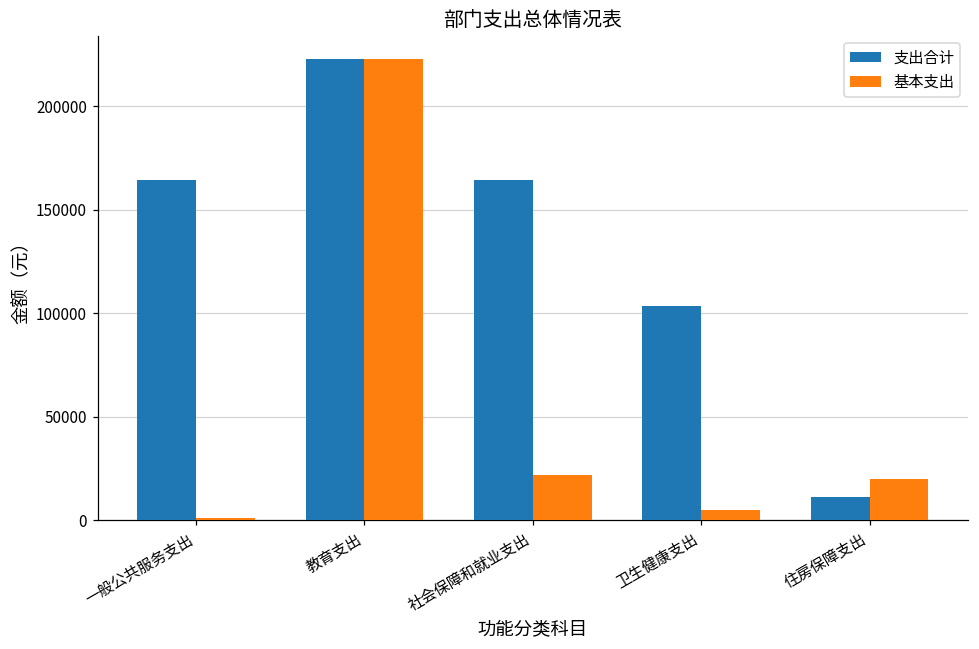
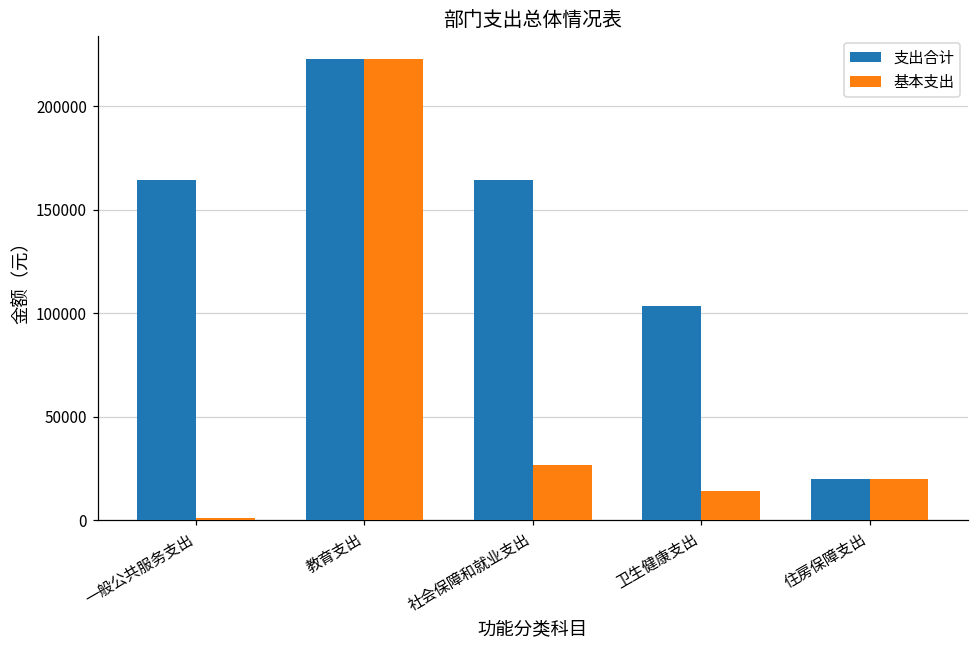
  {
    "支出合计": {
      "一般公共服务支出": 164000,
      "教育支出": 223000,
      "社会保障和就业支出": 164000,
      "卫生健康支出": 103000,
-     "住房保障支出": 11000
+     "住房保障支出": 20000
    },
    "基本支出": {
      "一般公共服务支出": 1000,
      "教育支出": 223000,
-     "社会保障和就业支出": 22000,
-     "卫生健康支出": 5000,
+     "社会保障和就业支出": 27000,
+     "卫生健康支出": 14000,
      "住房保障支出": 20000
    }
  }
